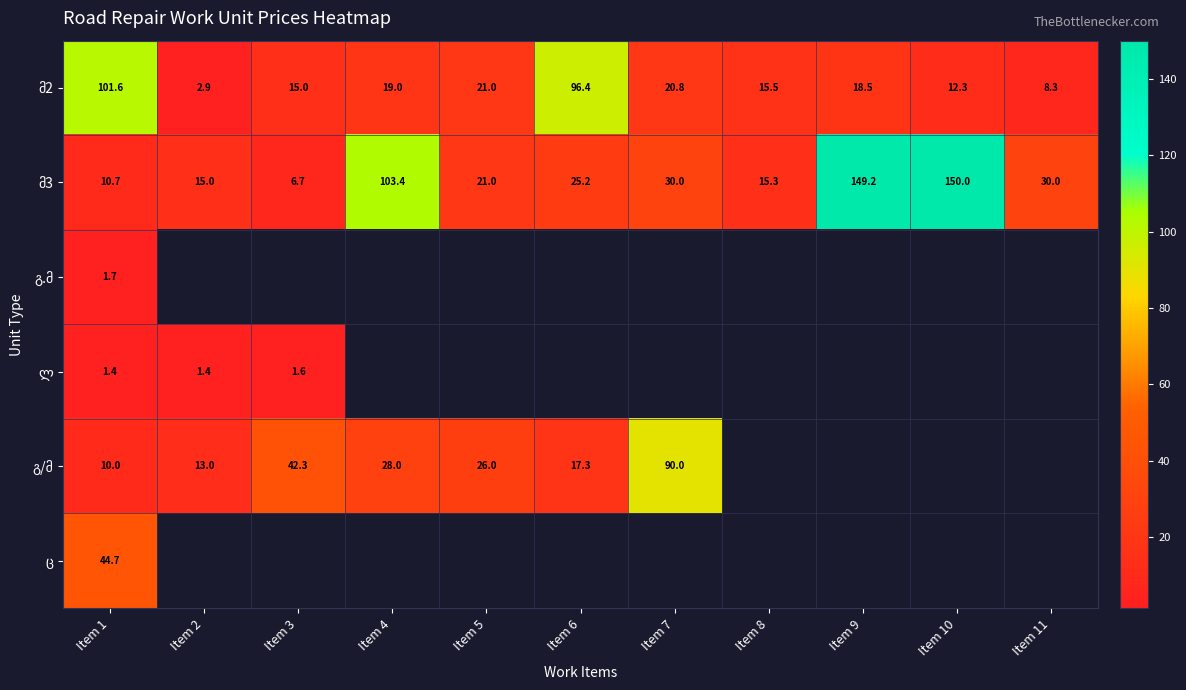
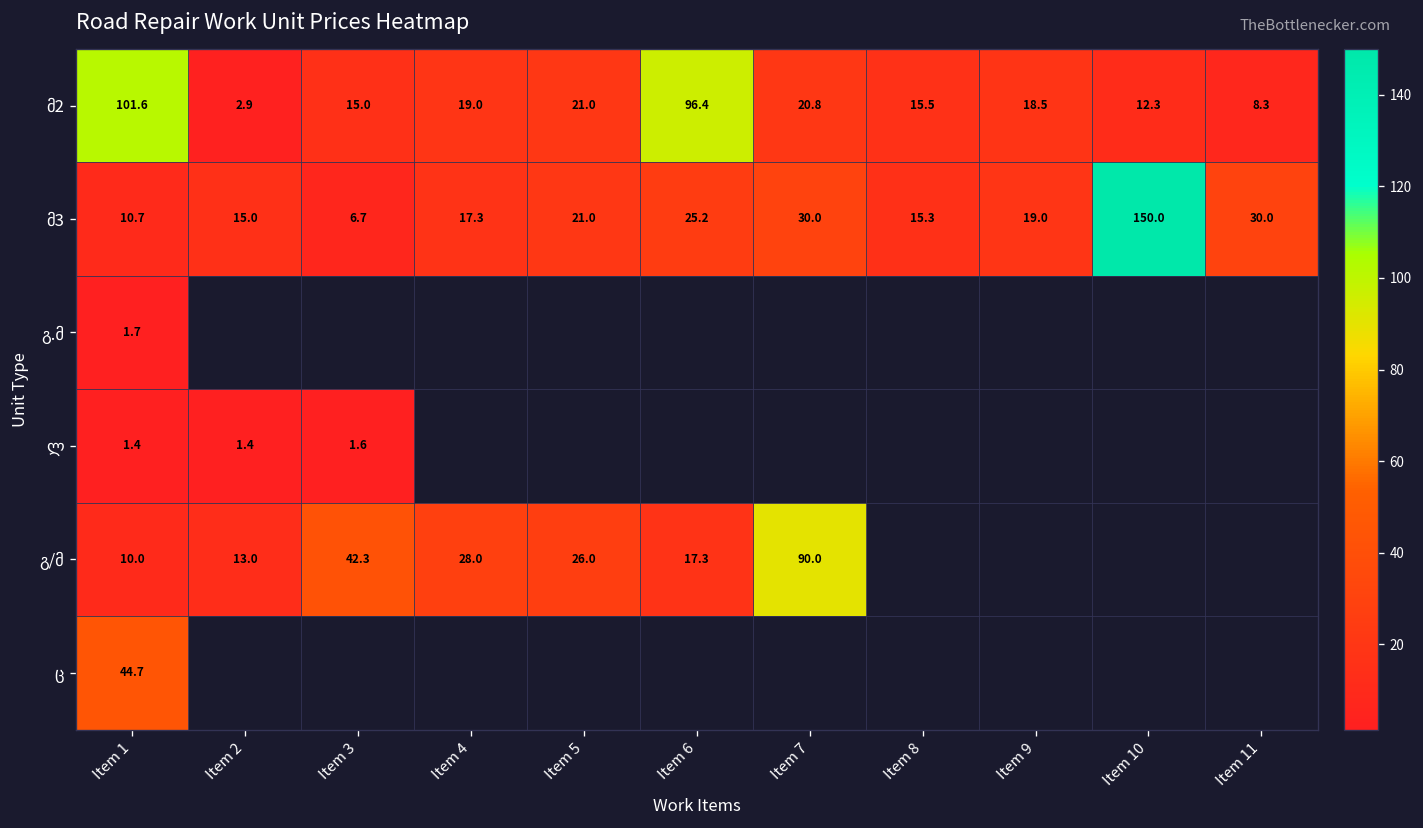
  {
    "მ2": {
      "Item 1": 101.6,
      "Item 2": 2.9,
      "Item 3": 15.0,
      "Item 4": 19.0,
      "Item 5": 21.0,
      "Item 6": 96.4,
      "Item 7": 20.8,
      "Item 8": 15.5,
      "Item 9": 18.5,
      "Item 10": 12.3,
      "Item 11": 8.3
    },
    "მ3": {
      "Item 1": 10.7,
      "Item 2": 15.0,
      "Item 3": 6.7,
-     "Item 4": 103.4,
+     "Item 4": 17.3,
      "Item 5": 21.0,
      "Item 6": 25.2,
      "Item 7": 30.0,
      "Item 8": 15.3,
-     "Item 9": 149.2,
+     "Item 9": 19.0,
      "Item 10": 150.0,
      "Item 11": 30.0
    },
    "გ.მ": {
      "Item 1": 1.7
    },
    "ლ": {
      "Item 1": 1.4,
      "Item 2": 1.4,
      "Item 3": 1.6
    },
    "გ/მ": {
      "Item 1": 10.0,
      "Item 2": 13.0,
      "Item 3": 42.3,
      "Item 4": 28.0,
      "Item 5": 26.0,
      "Item 6": 17.3,
      "Item 7": 90.0
    },
    "ც": {
      "Item 1": 44.7
    }
  }
